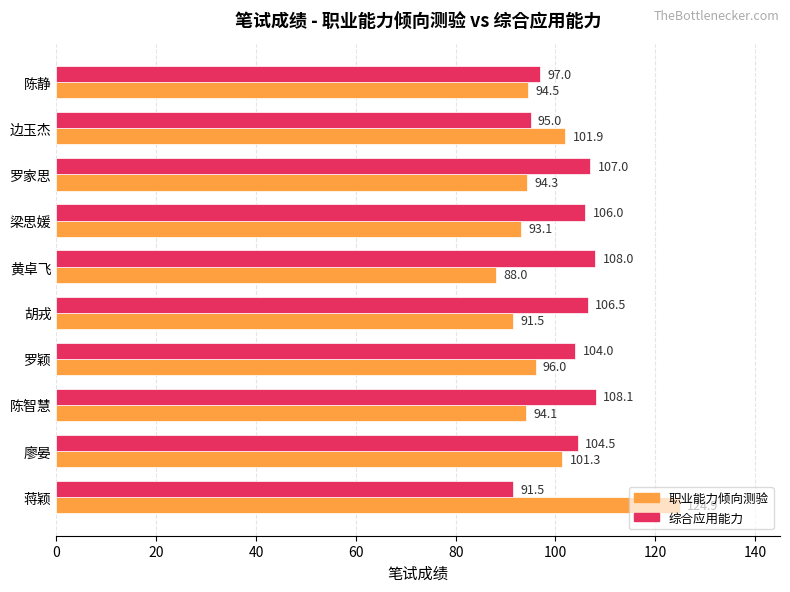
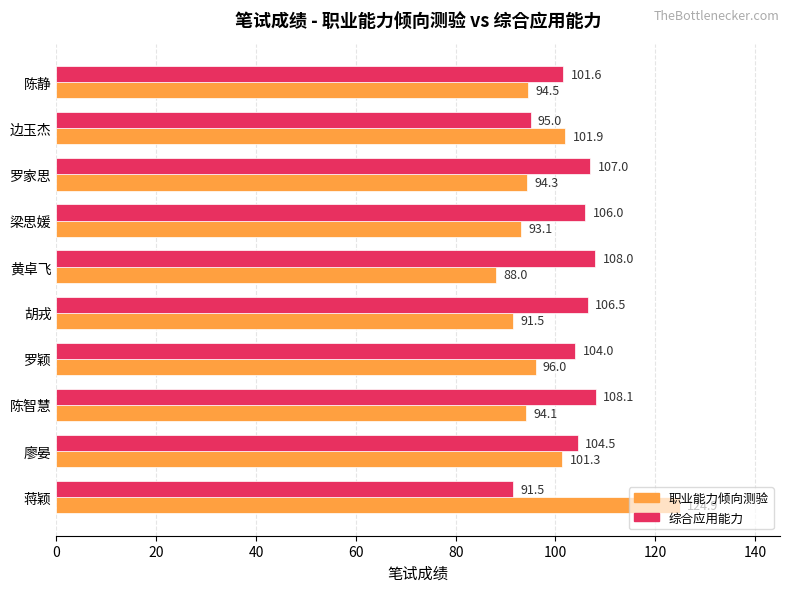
  {
    "职业能力倾向测验": {
      "陈静": 94.5,
      "边玉杰": 101.9,
      "罗家思": 94.3,
      "梁思媛": 93.1,
      "黄卓飞": 88.0,
      "胡戎": 91.5,
      "罗颖": 96.0,
      "陈智慧": 94.1,
      "廖晏": 101.3
    },
    "综合应用能力": {
-     "陈静": 97.0,
+     "陈静": 101.6,
      "边玉杰": 95.0,
      "罗家思": 107.0,
      "梁思媛": 106.0,
      "黄卓飞": 108.0,
      "胡戎": 106.5,
      "罗颖": 104.0,
      "陈智慧": 108.1,
      "廖晏": 104.5,
      "蒋颖": 91.5
    }
  }
